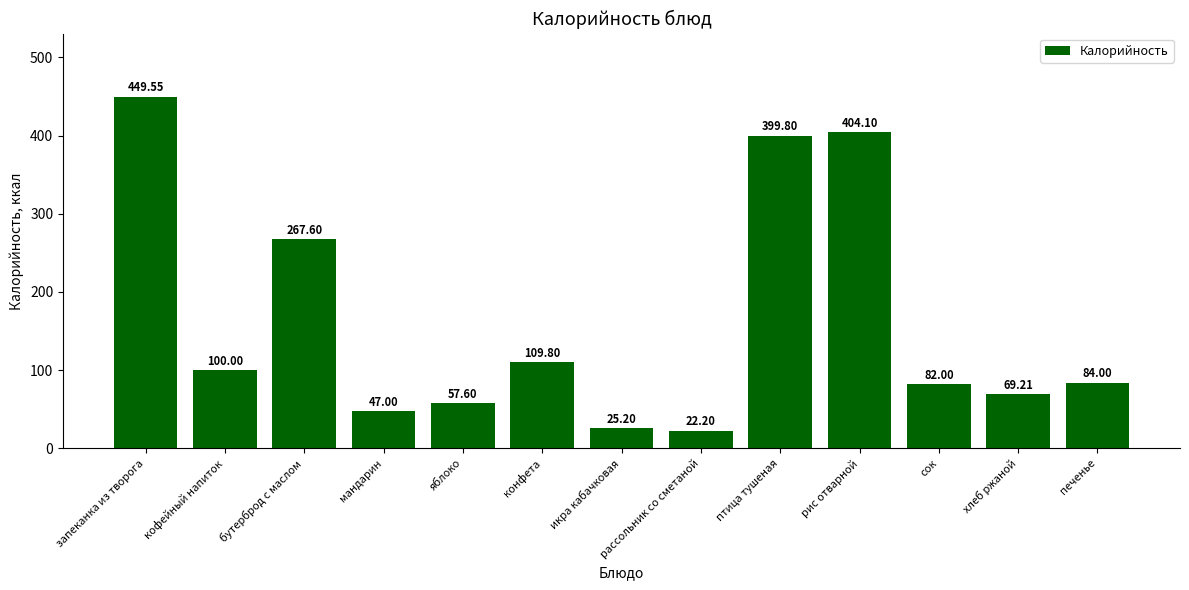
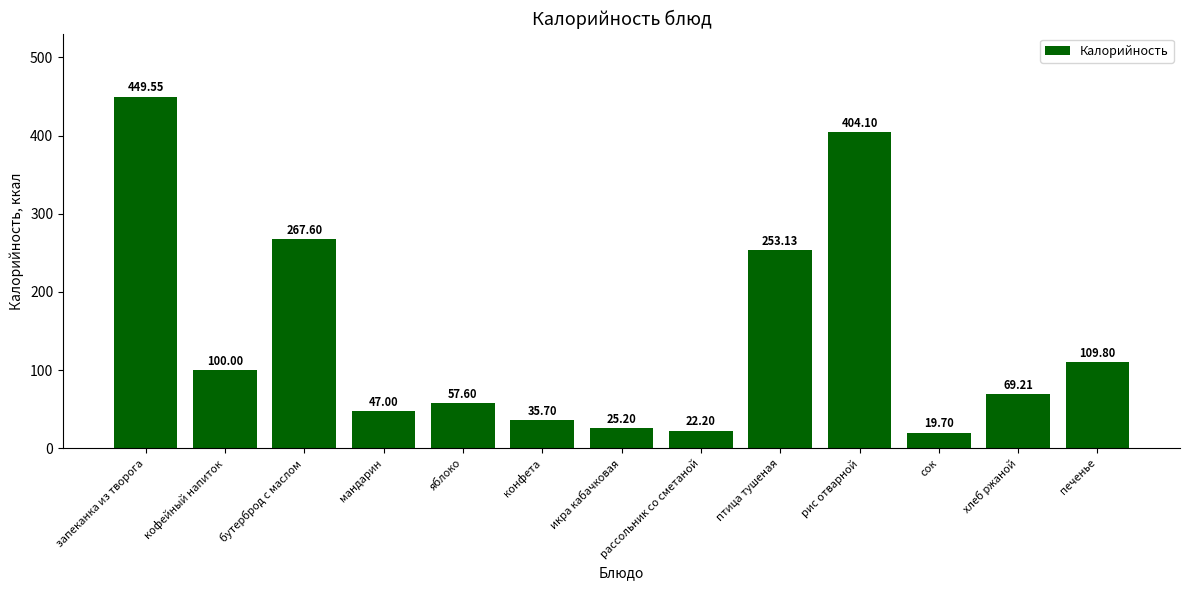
  {
    "запеканка из творога": 449.55,
    "кофейный напиток": 100.00,
    "бутерброд с маслом": 267.60,
    "мандарин": 47.00,
    "яблоко": 57.60,
-   "конфета": 109.80,
+   "конфета": 35.70,
    "икра кабачковая": 25.20,
    "рассольник со сметаной": 22.20,
-   "птица тушеная": 399.80,
+   "птица тушеная": 253.13,
    "рис отварной": 404.10,
-   "сок": 82.00,
+   "сок": 19.70,
    "хлеб ржаной": 69.21,
-   "печенье": 84.00
+   "печенье": 109.80
  }
